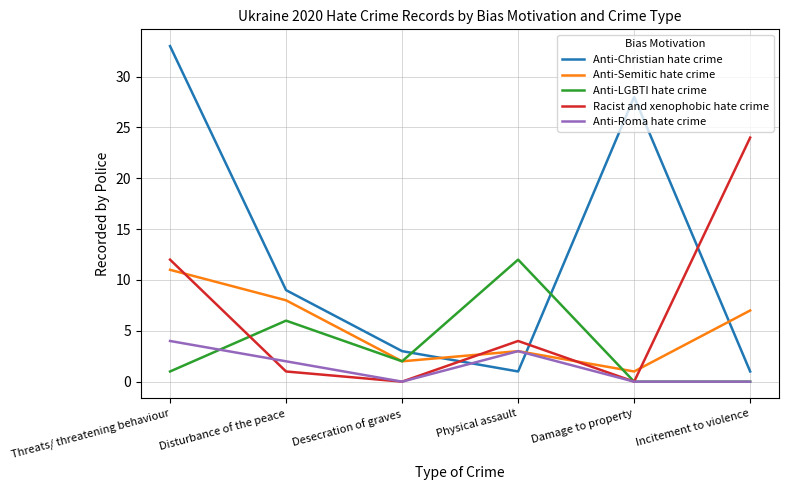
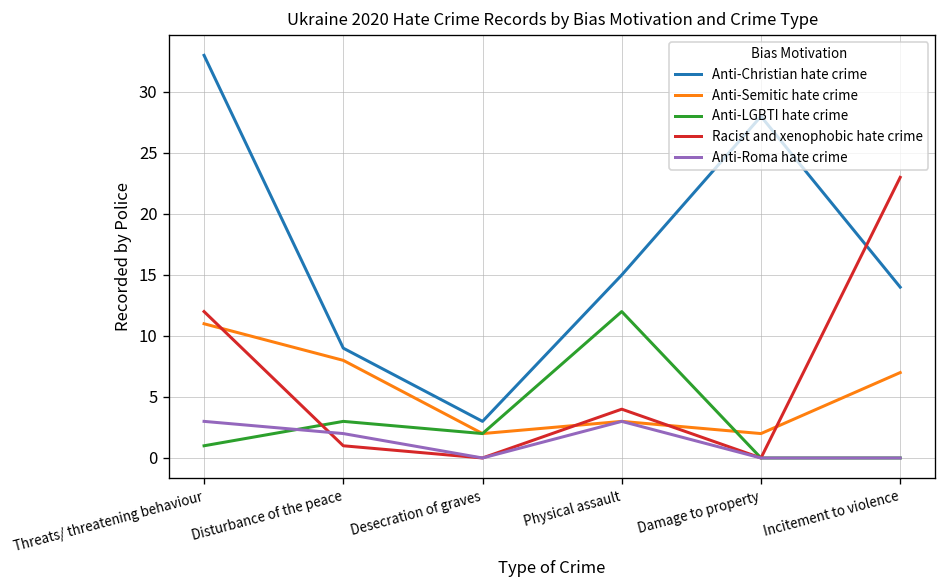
  {
    "Anti-Christian hate crime": {
      "Threats/ threatening behaviour": 33,
      "Disturbance of the peace": 9,
      "Desecration of graves": 3,
-     "Physical assault": 1,
-     "Incitement to violence": 1
+     "Physical assault": 15,
+     "Incitement to violence": 14
    },
    "Anti-Semitic hate crime": {
      "Threats/ threatening behaviour": 11,
      "Disturbance of the peace": 8,
-     "Damage to property": 1,
+     "Damage to property": 2,
      "Incitement to violence": 7
    },
    "Anti-LGBTI hate crime": {
      "Threats/ threatening behaviour": 1,
-     "Disturbance of the peace": 6,
+     "Disturbance of the peace": 3,
      "Physical assault": 12
    },
    "Racist and xenophobic hate crime": {
      "Threats/ threatening behaviour": 12,
      "Disturbance of the peace": 1,
      "Physical assault": 4,
-     "Incitement to violence": 24
+     "Incitement to violence": 23
    },
    "Anti-Roma hate crime": {
-     "Threats/ threatening behaviour": 4,
+     "Threats/ threatening behaviour": 3,
      "Disturbance of the peace": 2
    }
  }
